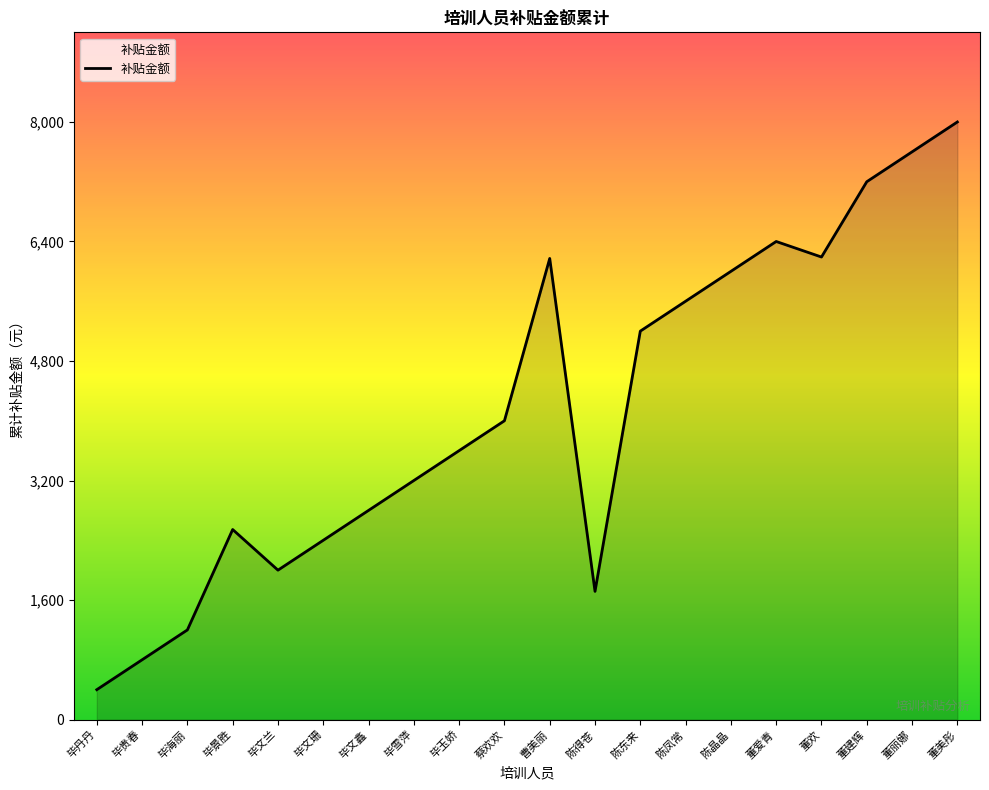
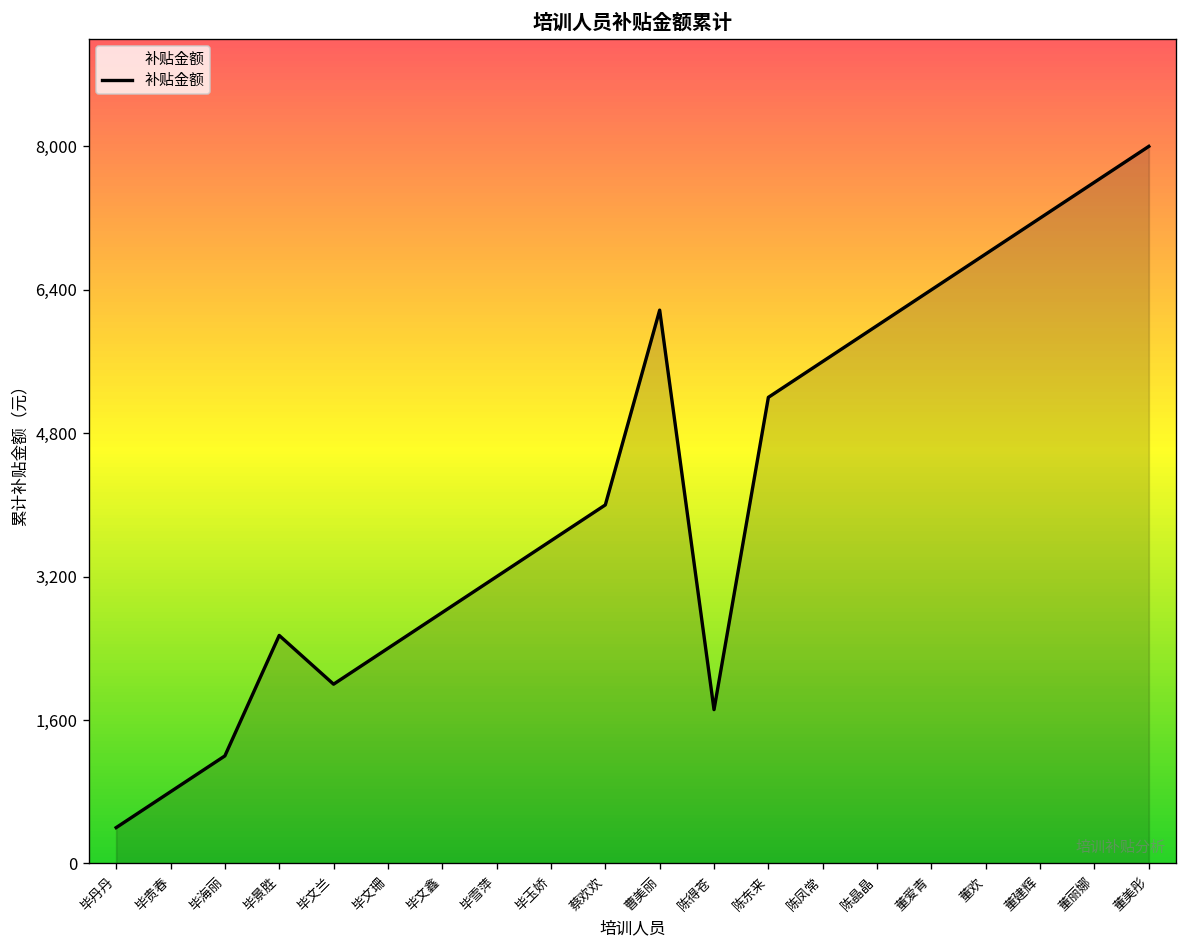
  {
    "毕丹丹": "400",
    "毕贵春": "800",
    "毕海丽": "1,200",
    "毕景胜": "2,500",
    "毕文兰": "2,000",
    "毕文珊": "2,400",
    "毕文鑫": "2,800",
    "毕雪萍": "3,200",
    "毕玉娇": "3,600",
    "蔡欢欢": "4,000",
    "曹美丽": "6,200",
    "陈得苍": "1,700",
    "陈东来": "5,200",
    "陈凤常": "5,600",
    "陈晶晶": "6,000",
    "董爱青": "6,400",
-   "董欢": "6,200",
+   "董欢": "6,800",
    "董建辉": "7,200",
    "董丽娜": "7,600",
    "董美彤": "8,000"
  }
